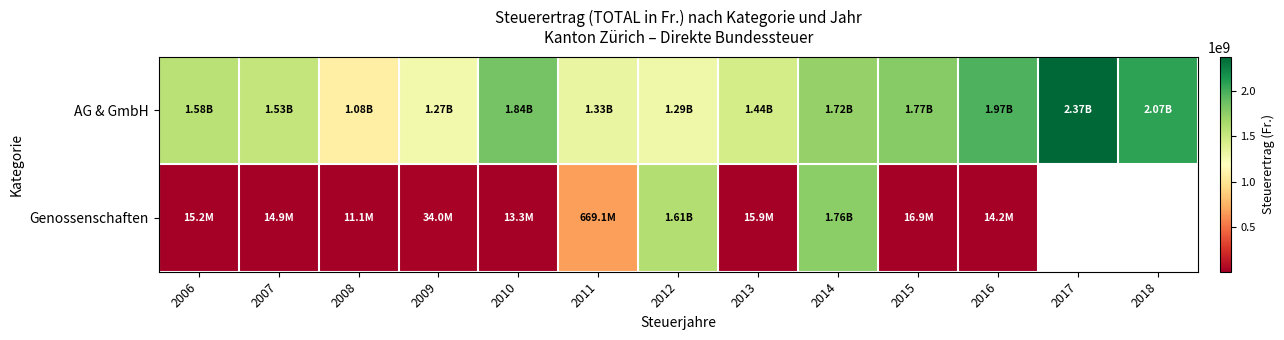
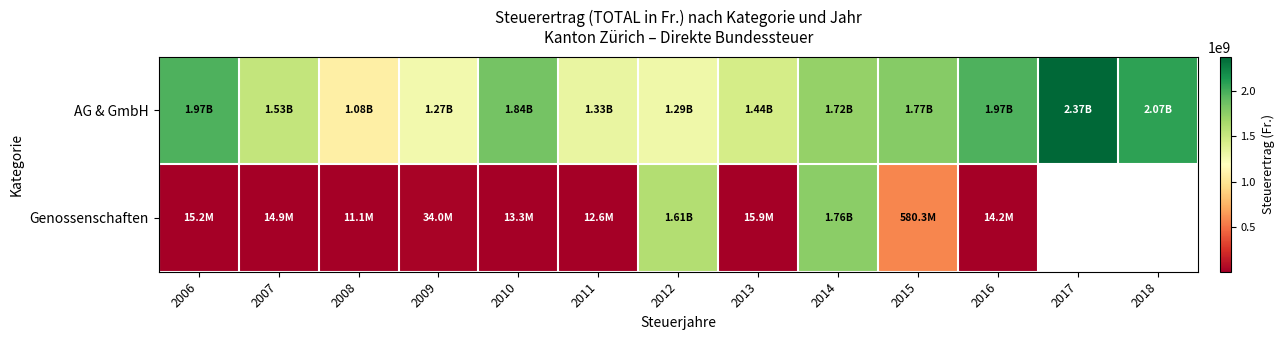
  {
    "AG & GmbH": {
-     "2006": "1.58B",
+     "2006": "1.97B",
      "2007": "1.53B",
      "2008": "1.08B",
      "2009": "1.27B",
      "2010": "1.84B",
      "2011": "1.33B",
      "2012": "1.29B",
      "2013": "1.44B",
      "2014": "1.72B",
      "2015": "1.77B",
      "2016": "1.97B",
      "2017": "2.37B",
      "2018": "2.07B"
    },
    "Genossenschaften": {
      "2006": "15.2M",
      "2007": "14.9M",
      "2008": "11.1M",
      "2009": "34.0M",
      "2010": "13.3M",
-     "2011": "669.1M",
+     "2011": "12.6M",
      "2012": "1.61B",
      "2013": "15.9M",
      "2014": "1.76B",
-     "2015": "16.9M",
+     "2015": "580.3M",
      "2016": "14.2M"
    }
  }
